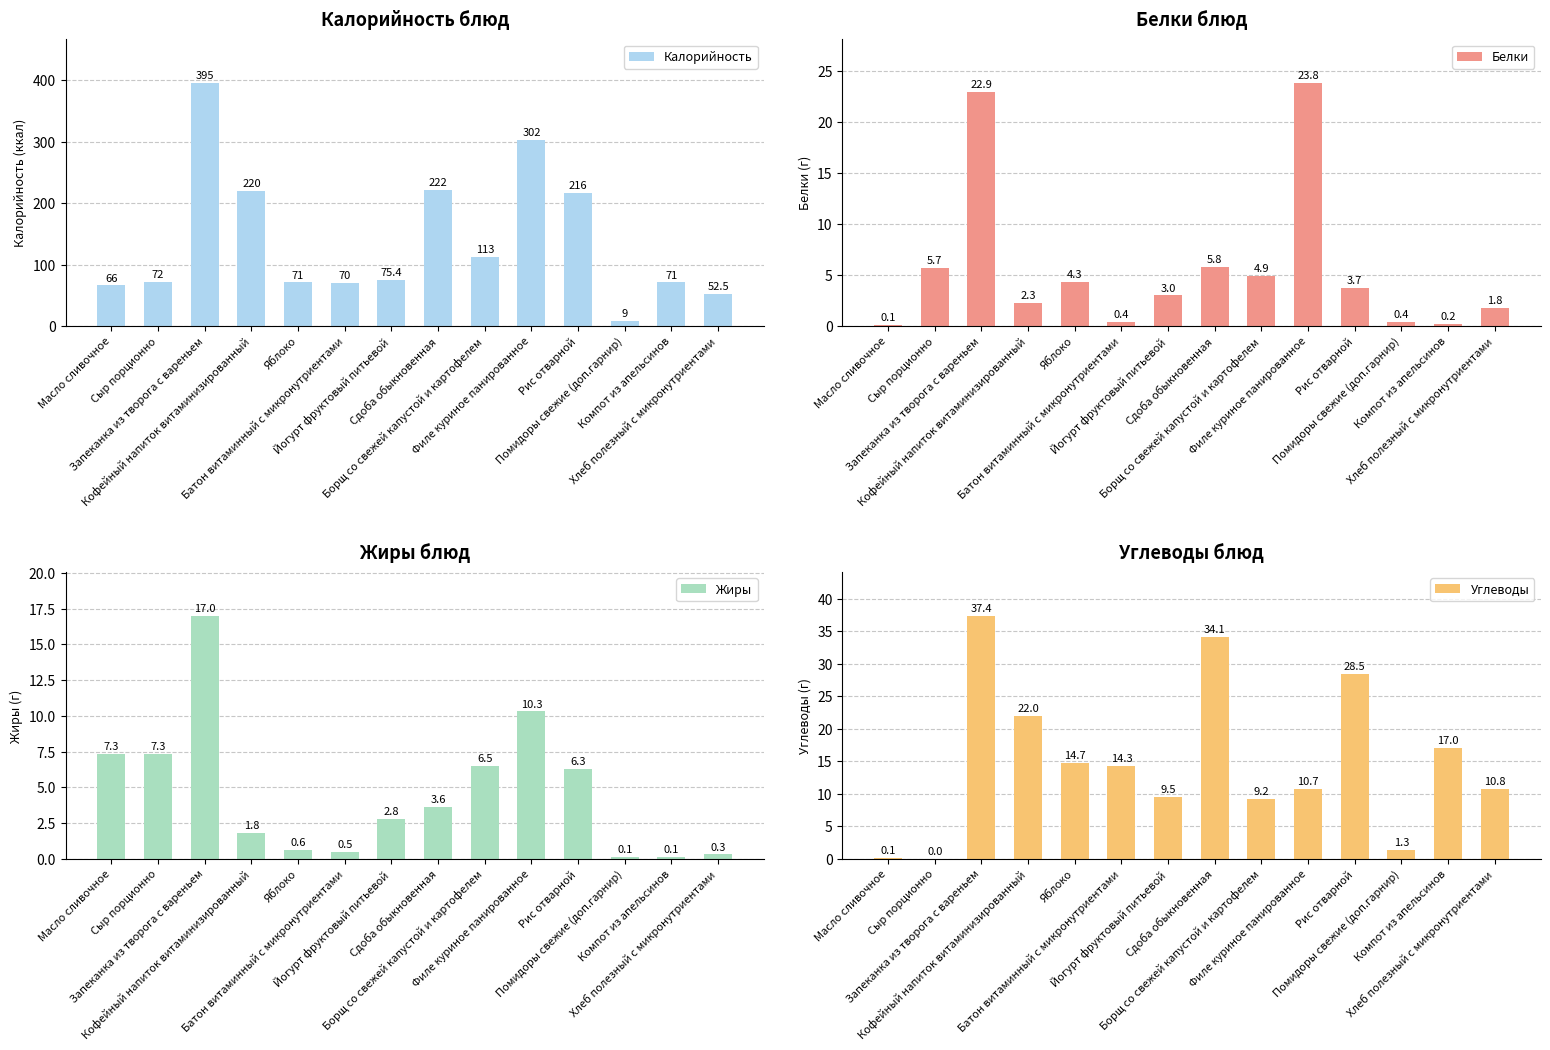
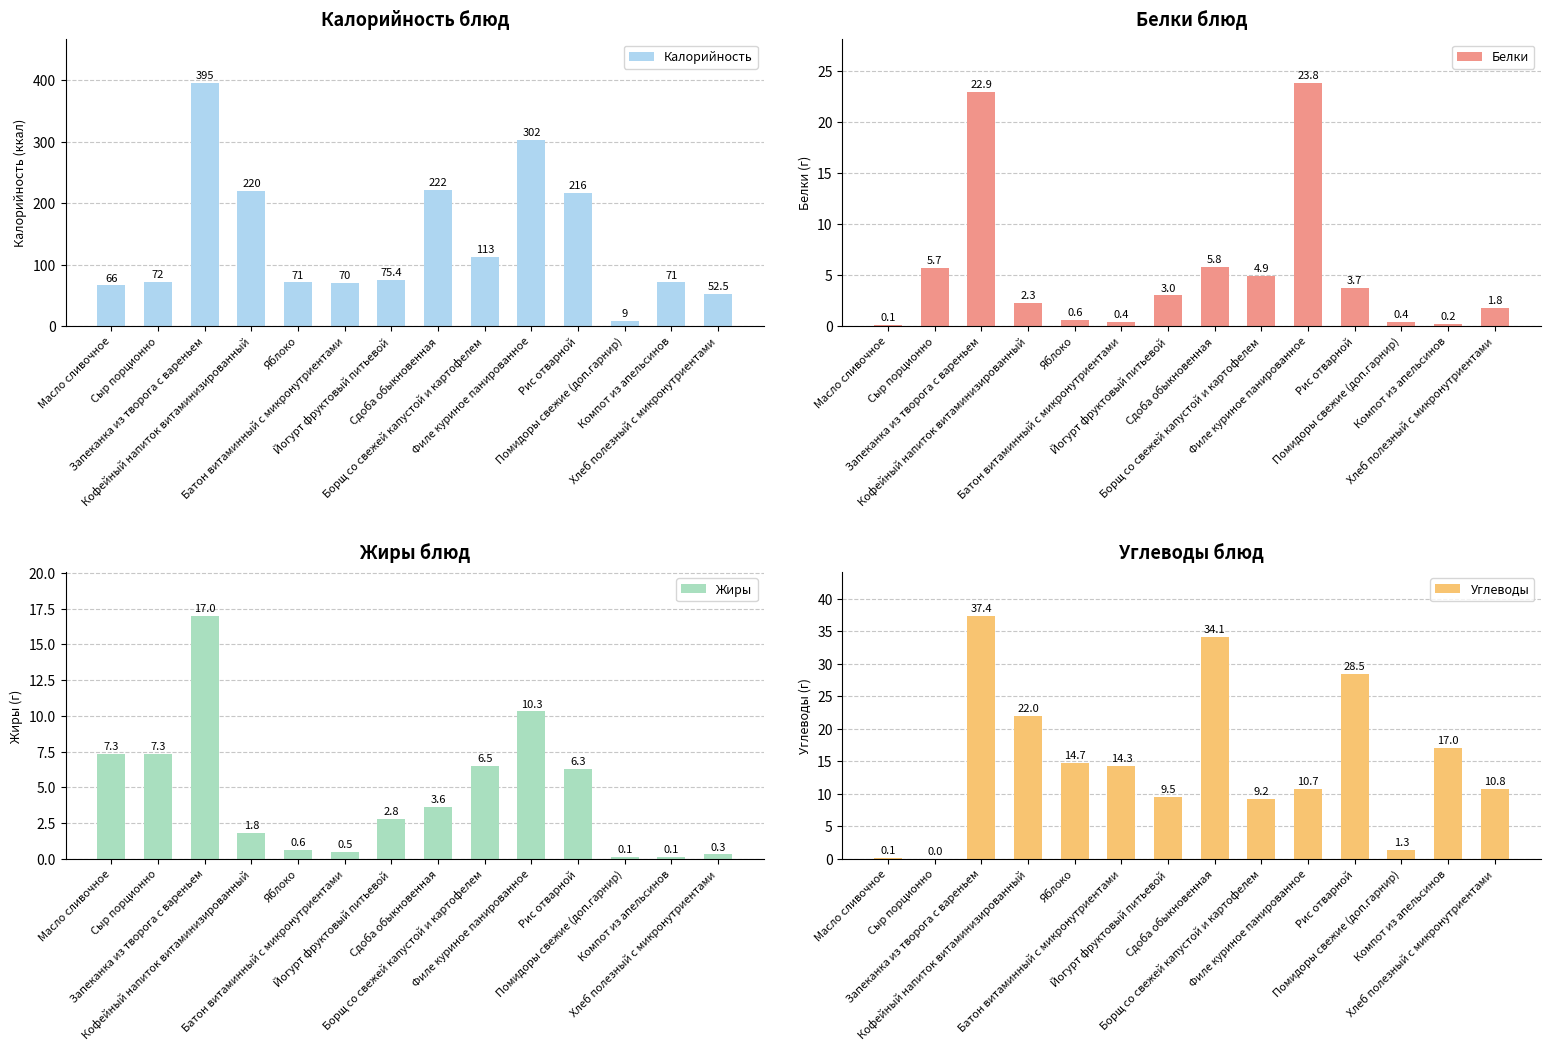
  {
    "Калорийность блюд": {
      "Масло сливочное": 66,
      "Сыр порционно": 72,
      "Запеканка из творога с вареньем": 395,
      "Кофейный напиток витаминизированный": 220,
      "Яблоко": 71,
      "Батон витаминный с микронутриентами": 70,
      "Йогурт фруктовый питьевой": 75.4,
      "Сдоба обыкновенная": 222,
      "Борщ со свежей капустой и картофелем": 113,
      "Филе куриное панированное": 302,
      "Рис отварной": 216,
      "Помидоры свежие (доп.гарнир)": 9,
      "Компот из апельсинов": 71,
      "Хлеб полезный с микронутриентами": 52.5
    },
    "Белки блюд": {
      "Масло сливочное": 0.1,
      "Сыр порционно": 5.7,
      "Запеканка из творога с вареньем": 22.9,
      "Кофейный напиток витаминизированный": 2.3,
-     "Яблоко": 4.3,
+     "Яблоко": 0.6,
      "Батон витаминный с микронутриентами": 0.4,
      "Йогурт фруктовый питьевой": 3.0,
      "Сдоба обыкновенная": 5.8,
      "Борщ со свежей капустой и картофелем": 4.9,
      "Филе куриное панированное": 23.8,
      "Рис отварной": 3.7,
      "Помидоры свежие (доп.гарнир)": 0.4,
      "Компот из апельсинов": 0.2,
      "Хлеб полезный с микронутриентами": 1.8
    },
    "Жиры блюд": {
      "Масло сливочное": 7.3,
      "Сыр порционно": 7.3,
      "Запеканка из творога с вареньем": 17.0,
      "Кофейный напиток витаминизированный": 1.8,
      "Яблоко": 0.6,
      "Батон витаминный с микронутриентами": 0.5,
      "Йогурт фруктовый питьевой": 2.8,
      "Сдоба обыкновенная": 3.6,
      "Борщ со свежей капустой и картофелем": 6.5,
      "Филе куриное панированное": 10.3,
      "Рис отварной": 6.3,
      "Помидоры свежие (доп.гарнир)": 0.1,
      "Компот из апельсинов": 0.1,
      "Хлеб полезный с микронутриентами": 0.3
    },
    "Углеводы блюд": {
      "Масло сливочное": 0.1,
      "Сыр порционно": 0.0,
      "Запеканка из творога с вареньем": 37.4,
      "Кофейный напиток витаминизированный": 22.0,
      "Яблоко": 14.7,
      "Батон витаминный с микронутриентами": 14.3,
      "Йогурт фруктовый питьевой": 9.5,
      "Сдоба обыкновенная": 34.1,
      "Борщ со свежей капустой и картофелем": 9.2,
      "Филе куриное панированное": 10.7,
      "Рис отварной": 28.5,
      "Помидоры свежие (доп.гарнир)": 1.3,
      "Компот из апельсинов": 17.0,
      "Хлеб полезный с микронутриентами": 10.8
    }
  }
